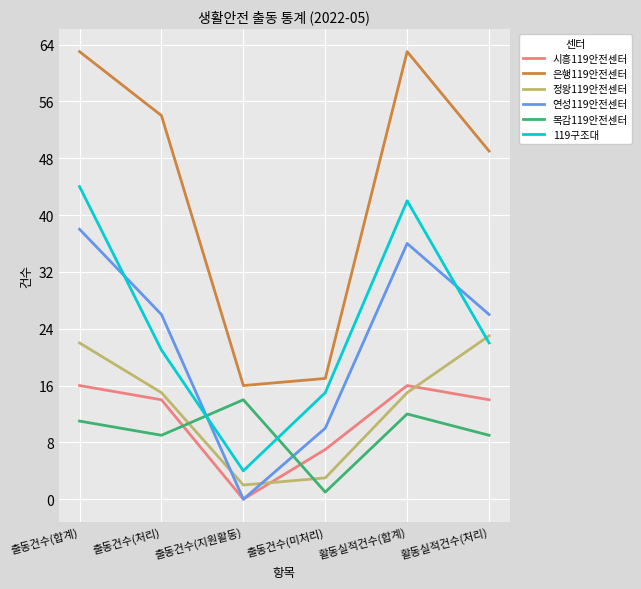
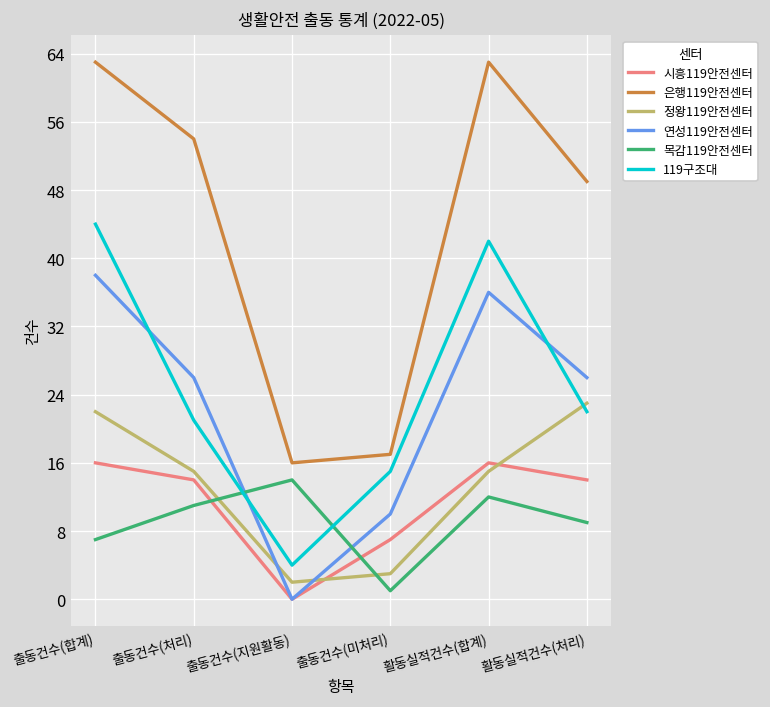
  {
    "시흥119안전센터": {
      "출동건수(합계)": 16,
      "출동건수(처리)": 14,
      "출동건수(미처리)": 7,
      "활동실적건수(합계)": 16,
      "활동실적건수(처리)": 14
    },
    "은행119안전센터": {
      "출동건수(합계)": 63,
      "출동건수(처리)": 54,
      "출동건수(지원활동)": 16,
      "출동건수(미처리)": 17,
      "활동실적건수(합계)": 63,
      "활동실적건수(처리)": 49
    },
    "정왕119안전센터": {
      "출동건수(합계)": 22,
      "출동건수(처리)": 15,
      "출동건수(지원활동)": 2,
      "출동건수(미처리)": 3,
      "활동실적건수(합계)": 15,
      "활동실적건수(처리)": 23
    },
    "연성119안전센터": {
      "출동건수(합계)": 38,
      "출동건수(처리)": 26,
      "출동건수(미처리)": 10,
      "활동실적건수(합계)": 36,
      "활동실적건수(처리)": 26
    },
    "목감119안전센터": {
-     "출동건수(합계)": 11,
-     "출동건수(처리)": 9,
+     "출동건수(합계)": 7,
+     "출동건수(처리)": 11,
      "출동건수(지원활동)": 14,
      "출동건수(미처리)": 1,
      "활동실적건수(합계)": 12,
      "활동실적건수(처리)": 9
    },
    "119구조대": {
      "출동건수(합계)": 44,
      "출동건수(처리)": 21,
      "출동건수(지원활동)": 4,
      "출동건수(미처리)": 15,
      "활동실적건수(합계)": 42,
      "활동실적건수(처리)": 22
    }
  }
